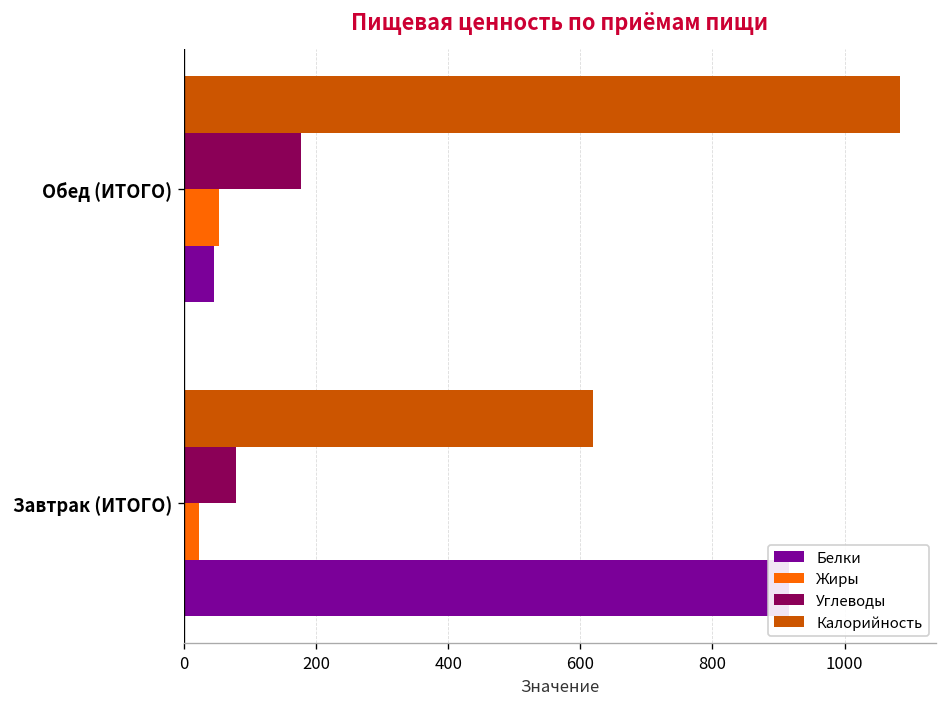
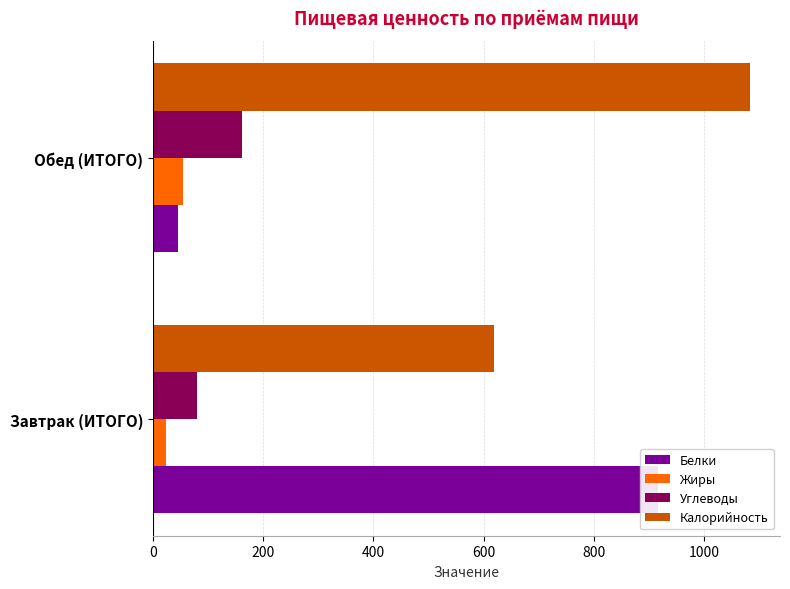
  {
    "Белки": {
      "Обед (ИТОГО)": 50
    },
    "Углеводы": {
-     "Обед (ИТОГО)": 180,
+     "Обед (ИТОГО)": 160,
      "Завтрак (ИТОГО)": 80
    }
  }
